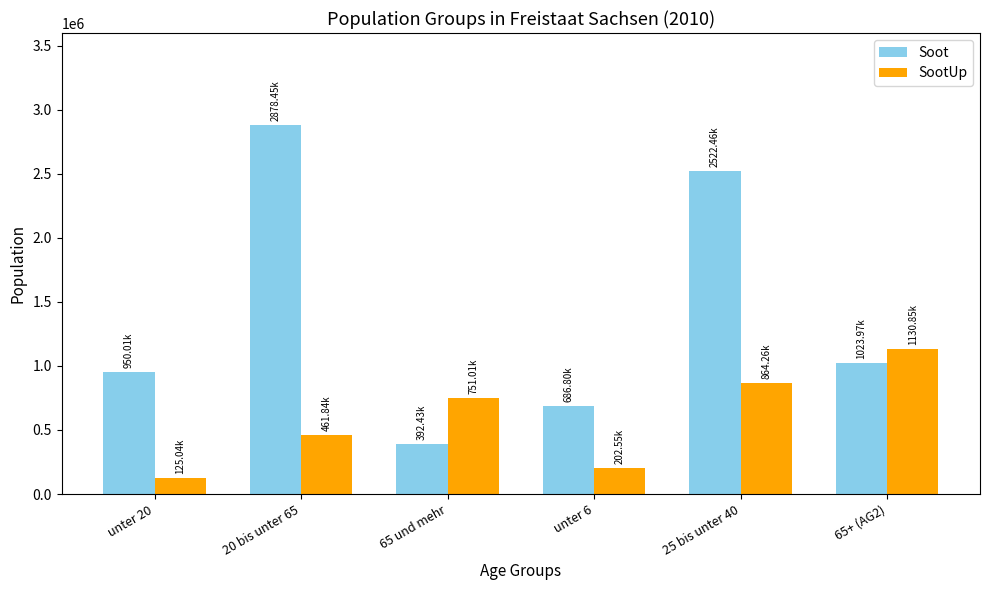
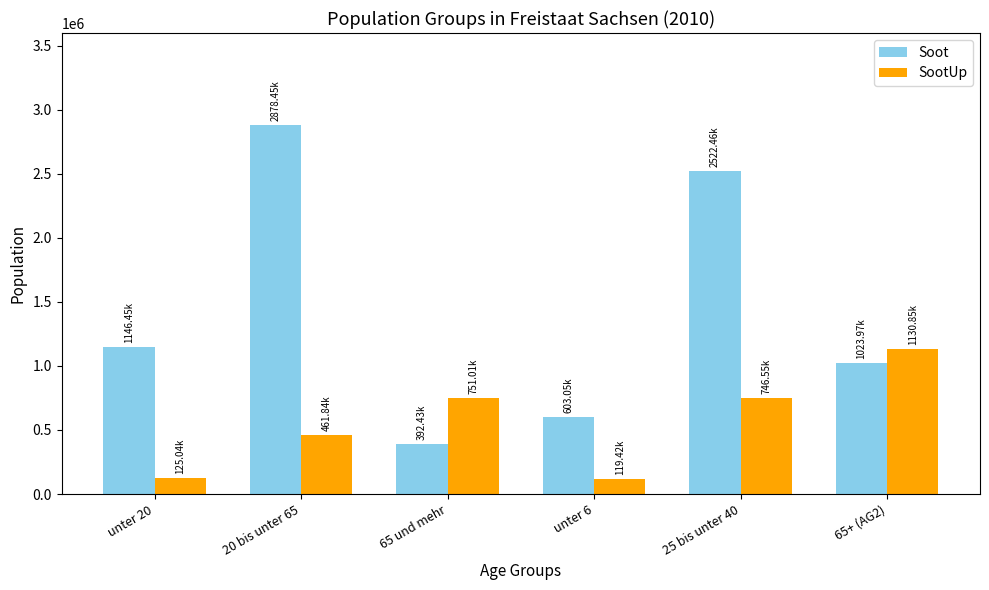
  {
    "Soot": {
-     "unter 20": "950.01k",
+     "unter 20": "1146.45k",
      "20 bis unter 65": "2878.45k",
      "65 und mehr": "392.43k",
-     "unter 6": "686.80k",
+     "unter 6": "603.05k",
      "25 bis unter 40": "2522.46k",
      "65+ (AG2)": "1023.97k"
    },
    "SootUp": {
      "unter 20": "125.04k",
      "20 bis unter 65": "461.84k",
      "65 und mehr": "751.01k",
-     "unter 6": "202.55k",
-     "25 bis unter 40": "864.26k",
+     "unter 6": "119.42k",
+     "25 bis unter 40": "746.55k",
      "65+ (AG2)": "1130.85k"
    }
  }
